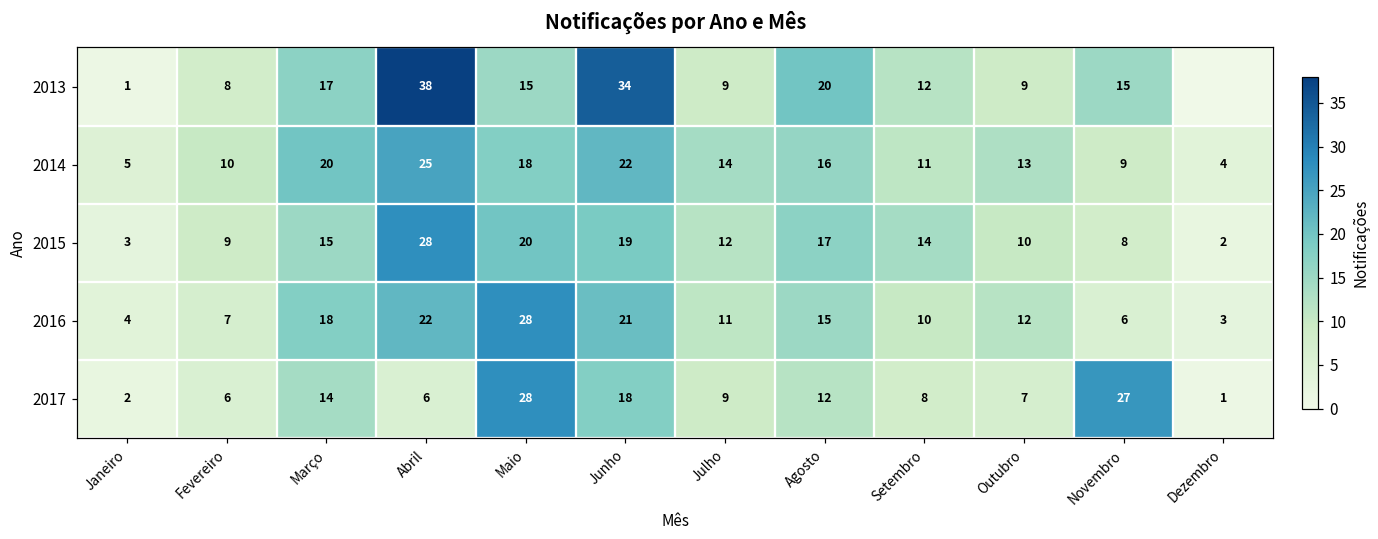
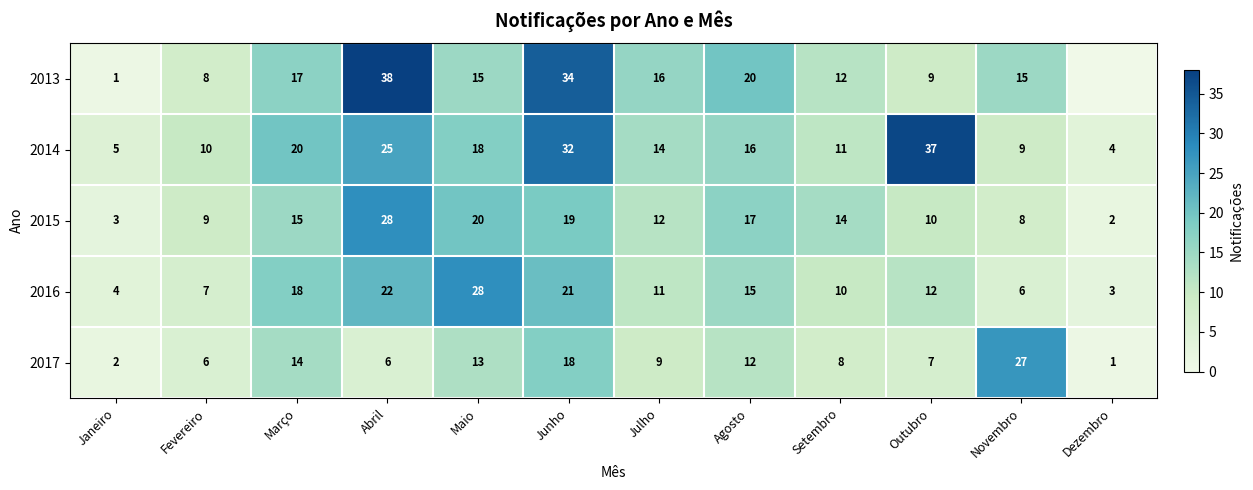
  {
    "2013": {
      "Janeiro": 1,
      "Fevereiro": 8,
      "Março": 17,
      "Abril": 38,
      "Maio": 15,
      "Junho": 34,
-     "Julho": 9,
+     "Julho": 16,
      "Agosto": 20,
      "Setembro": 12,
      "Outubro": 9,
      "Novembro": 15
    },
    "2014": {
      "Janeiro": 5,
      "Fevereiro": 10,
      "Março": 20,
      "Abril": 25,
      "Maio": 18,
-     "Junho": 22,
+     "Junho": 32,
      "Julho": 14,
      "Agosto": 16,
      "Setembro": 11,
-     "Outubro": 13,
+     "Outubro": 37,
      "Novembro": 9,
      "Dezembro": 4
    },
    "2015": {
      "Janeiro": 3,
      "Fevereiro": 9,
      "Março": 15,
      "Abril": 28,
      "Maio": 20,
      "Junho": 19,
      "Julho": 12,
      "Agosto": 17,
      "Setembro": 14,
      "Outubro": 10,
      "Novembro": 8,
      "Dezembro": 2
    },
    "2016": {
      "Janeiro": 4,
      "Fevereiro": 7,
      "Março": 18,
      "Abril": 22,
      "Maio": 28,
      "Junho": 21,
      "Julho": 11,
      "Agosto": 15,
      "Setembro": 10,
      "Outubro": 12,
      "Novembro": 6,
      "Dezembro": 3
    },
    "2017": {
      "Janeiro": 2,
      "Fevereiro": 6,
      "Março": 14,
      "Abril": 6,
-     "Maio": 28,
+     "Maio": 13,
      "Junho": 18,
      "Julho": 9,
      "Agosto": 12,
      "Setembro": 8,
      "Outubro": 7,
      "Novembro": 27,
      "Dezembro": 1
    }
  }
